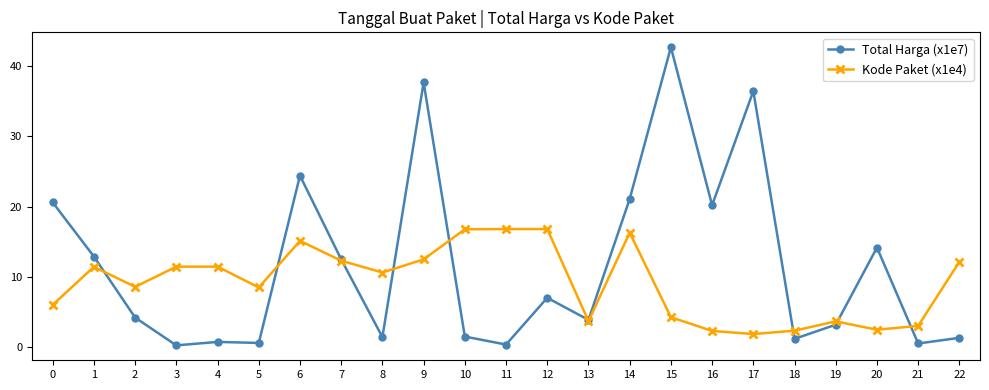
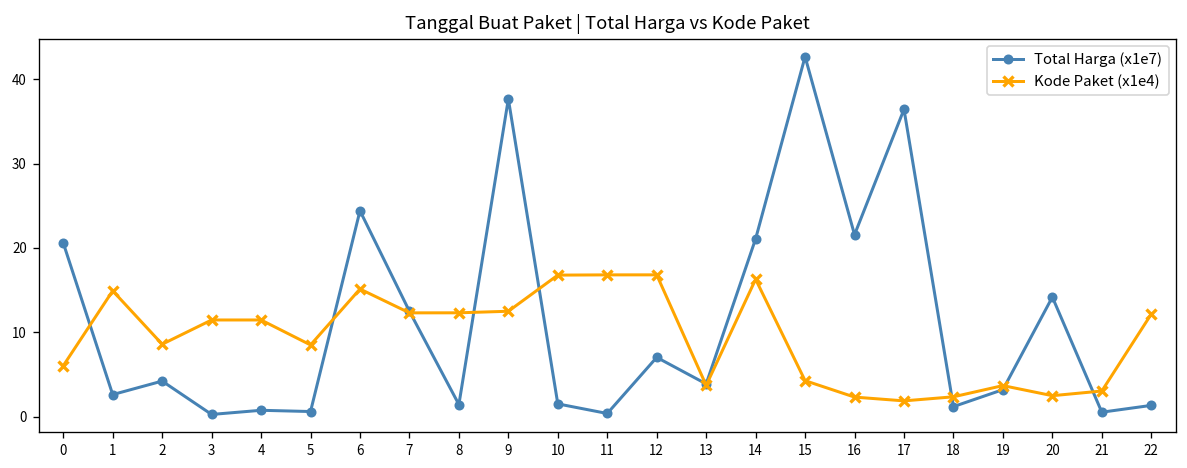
  {
    "Total Harga (x1e7)": {
      "0": 21,
-     "1": 13,
+     "1": 3,
      "2": 4,
      "3": 0,
      "4": 1,
      "5": 1,
      "6": 24,
      "8": 1,
      "9": 38,
      "10": 2,
      "11": 0,
      "12": 7,
      "14": 21,
      "15": 43,
-     "16": 20,
+     "16": 22,
      "17": 36,
      "18": 1,
      "19": 3,
      "20": 14,
      "21": 1,
      "22": 1
    },
    "Kode Paket (x1e4)": {
      "0": 6,
-     "1": 11,
+     "1": 15,
      "2": 9,
      "3": 11,
      "4": 11,
      "5": 8,
      "6": 15,
-     "8": 11,
+     "8": 12,
      "9": 12,
      "10": 17,
      "11": 17,
      "12": 17,
      "14": 16,
      "15": 4,
      "16": 2,
      "17": 2,
      "18": 2,
      "19": 4,
      "20": 2,
      "21": 3,
      "22": 12
    }
  }
